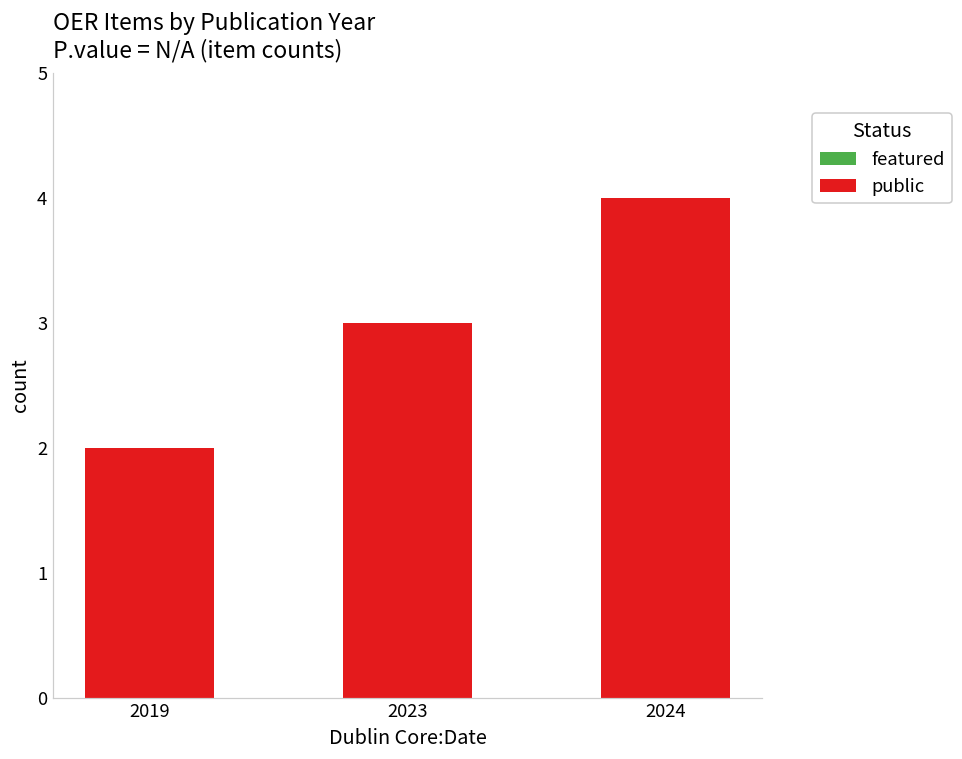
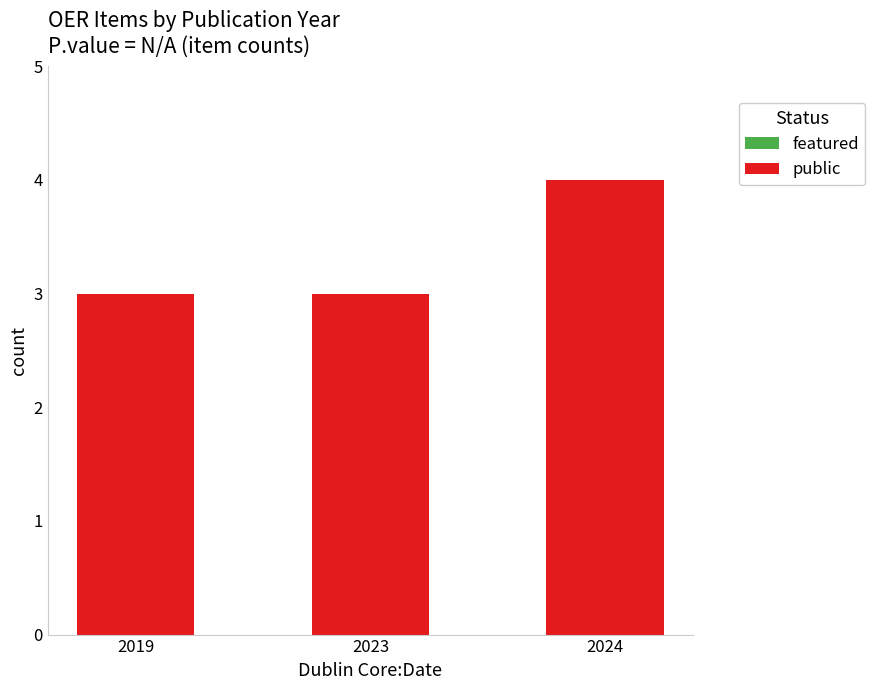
  {
    "featured": {
      "2019": 0,
      "2023": 0,
      "2024": 0
    },
    "public": {
-     "2019": 2,
+     "2019": 3,
      "2023": 3,
      "2024": 4
    }
  }
